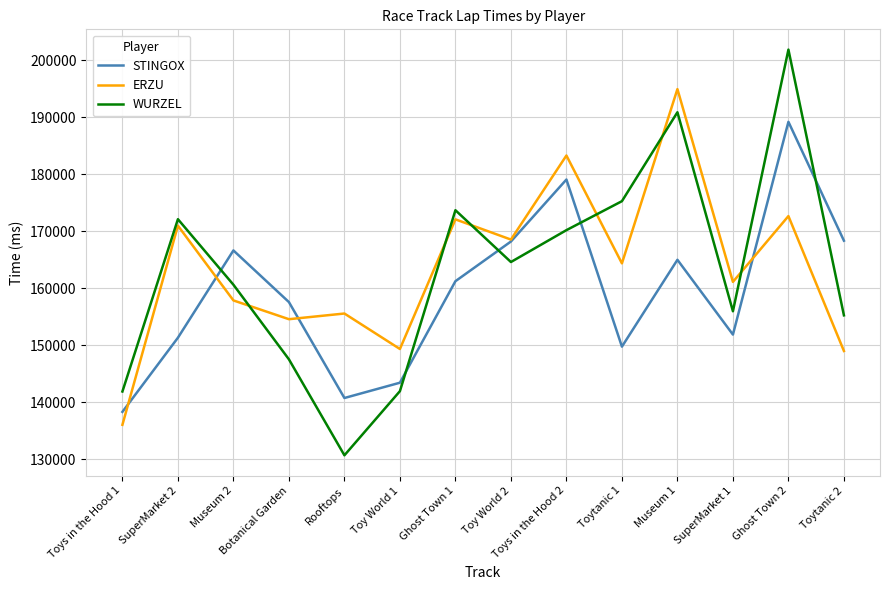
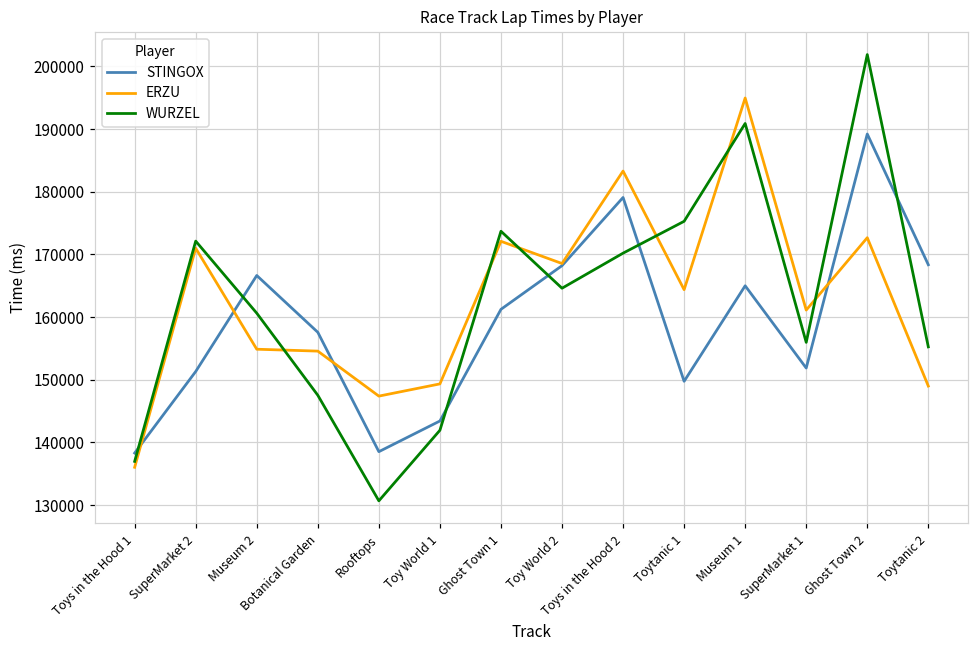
  {
    "STINGOX": {
      "Toys in the Hood 1": 138000,
      "SuperMarket 2": 151000,
      "Museum 2": 167000,
      "Botanical Garden": 158000,
-     "Rooftops": 141000,
+     "Rooftops": 139000,
      "Toy World 1": 143000,
      "Ghost Town 1": 161000,
      "Toys in the Hood 2": 179000,
      "Toytanic 1": 150000,
      "Museum 1": 165000,
      "SuperMarket 1": 152000,
      "Ghost Town 2": 189000,
      "Toytanic 2": 168000
    },
    "ERZU": {
      "Toys in the Hood 1": 136000,
      "SuperMarket 2": 171000,
-     "Museum 2": 158000,
+     "Museum 2": 155000,
      "Botanical Garden": 155000,
-     "Rooftops": 156000,
+     "Rooftops": 147000,
      "Toy World 1": 149000,
      "Ghost Town 1": 172000,
      "Toys in the Hood 2": 183000,
      "Toytanic 1": 164000,
      "Museum 1": 195000,
      "SuperMarket 1": 161000,
      "Ghost Town 2": 173000,
      "Toytanic 2": 149000
    },
    "WURZEL": {
-     "Toys in the Hood 1": 142000,
+     "Toys in the Hood 1": 137000,
      "SuperMarket 2": 172000,
      "Museum 2": 161000,
      "Botanical Garden": 148000,
      "Rooftops": 131000,
      "Toy World 1": 142000,
      "Ghost Town 1": 174000,
      "Toy World 2": 165000,
      "Toys in the Hood 2": 170000,
      "Toytanic 1": 175000,
      "Museum 1": 191000,
      "SuperMarket 1": 156000,
      "Ghost Town 2": 202000,
      "Toytanic 2": 155000
    }
  }
